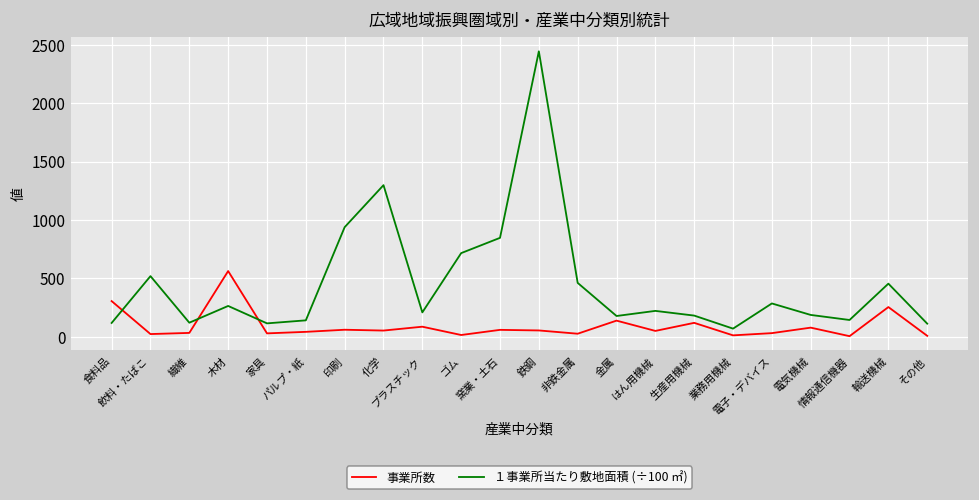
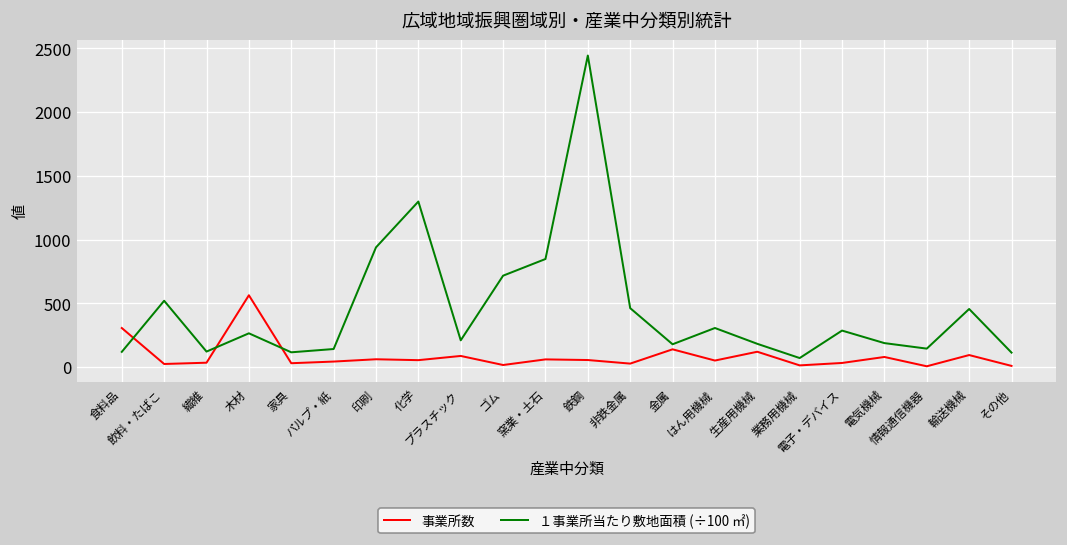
  {
    "事業所数": {
      "食料品": 310,
      "飲料・たばこ": 20,
      "繊維": 30,
      "木材": 560,
      "家具": 30,
      "パルプ・紙": 40,
      "印刷": 60,
      "化学": 50,
      "プラスチック": 90,
      "ゴム": 20,
      "窯業・土石": 60,
      "鉄鋼": 60,
      "非鉄金属": 30,
      "金属": 140,
      "はん用機械": 50,
      "生産用機械": 120,
      "業務用機械": 10,
      "電子・デバイス": 30,
      "電気機械": 80,
      "情報通信機器": 10,
-     "輸送機械": 260,
+     "輸送機械": 90,
      "その他": 10
    },
    "１事業所当たり敷地面積 (÷100 ㎡)": {
      "食料品": 120,
      "飲料・たばこ": 520,
      "繊維": 120,
      "木材": 260,
      "家具": 120,
      "パルプ・紙": 140,
      "印刷": 940,
      "化学": 1300,
      "プラスチック": 210,
      "ゴム": 720,
      "窯業・土石": 850,
      "鉄鋼": 2440,
      "非鉄金属": 460,
      "金属": 180,
-     "はん用機械": 220,
+     "はん用機械": 310,
      "生産用機械": 180,
      "業務用機械": 70,
      "電子・デバイス": 290,
      "電気機械": 190,
      "情報通信機器": 140,
      "輸送機械": 460,
      "その他": 110
    }
  }
